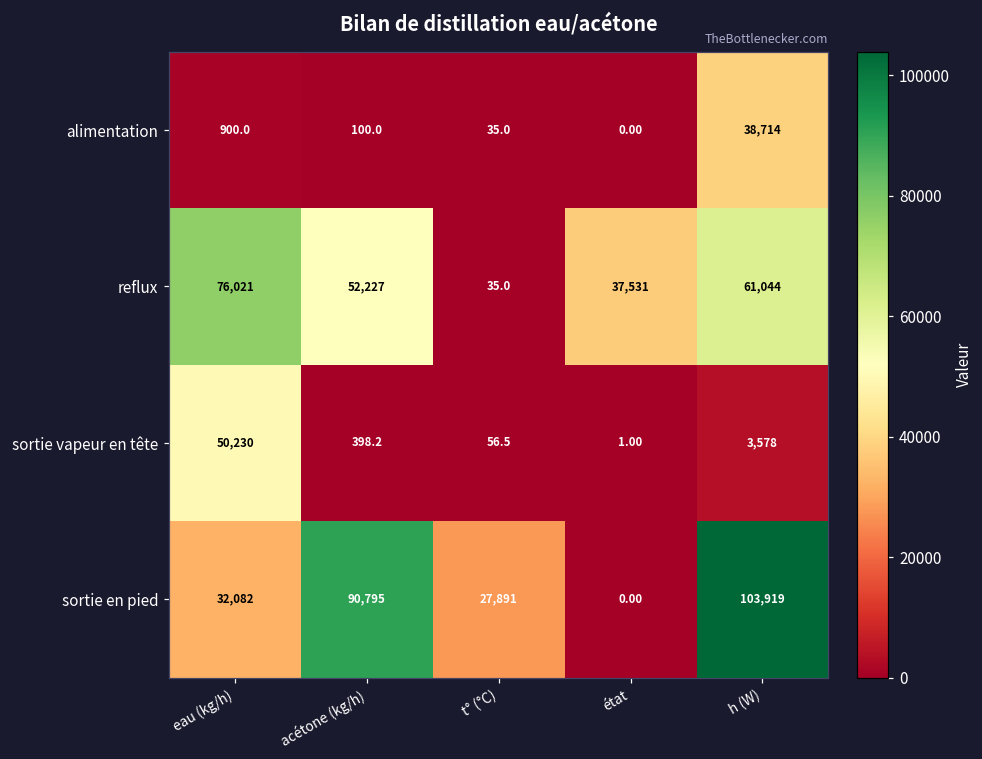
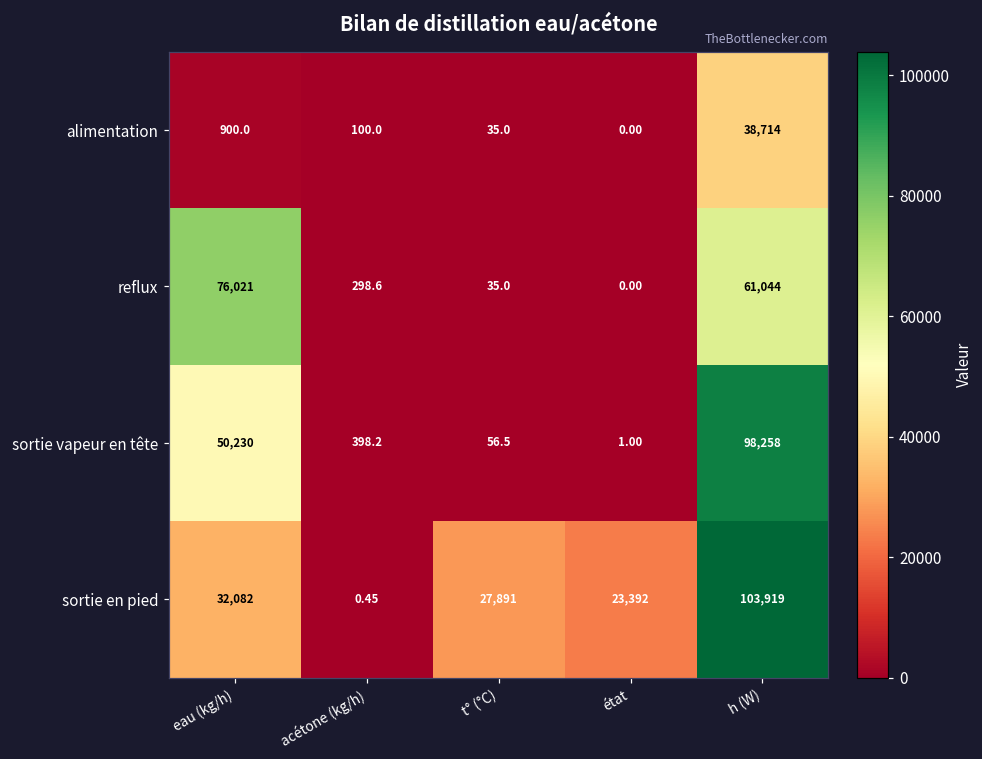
  {
    "alimentation": {
      "eau (kg/h)": "900.0",
      "acétone (kg/h)": "100.0",
      "t° (°C)": "35.0",
      "état": "0.00",
      "h (W)": "38,714"
    },
    "reflux": {
      "eau (kg/h)": "76,021",
-     "acétone (kg/h)": "52,227",
+     "acétone (kg/h)": "298.6",
      "t° (°C)": "35.0",
-     "état": "37,531",
+     "état": "0.00",
      "h (W)": "61,044"
    },
    "sortie vapeur en tête": {
      "eau (kg/h)": "50,230",
      "acétone (kg/h)": "398.2",
      "t° (°C)": "56.5",
      "état": "1.00",
-     "h (W)": "3,578"
+     "h (W)": "98,258"
    },
    "sortie en pied": {
      "eau (kg/h)": "32,082",
-     "acétone (kg/h)": "90,795",
+     "acétone (kg/h)": "0.45",
      "t° (°C)": "27,891",
-     "état": "0.00",
+     "état": "23,392",
      "h (W)": "103,919"
    }
  }
